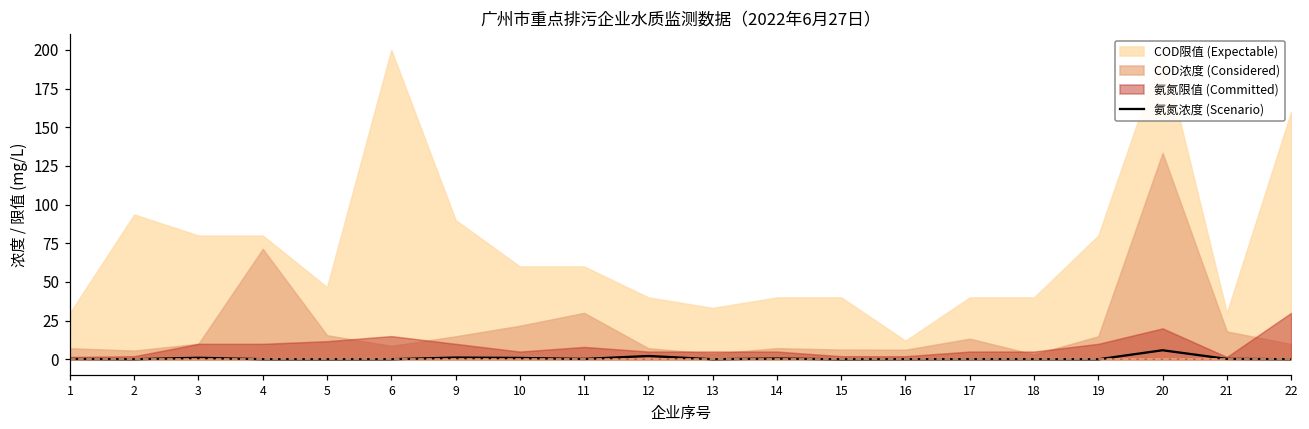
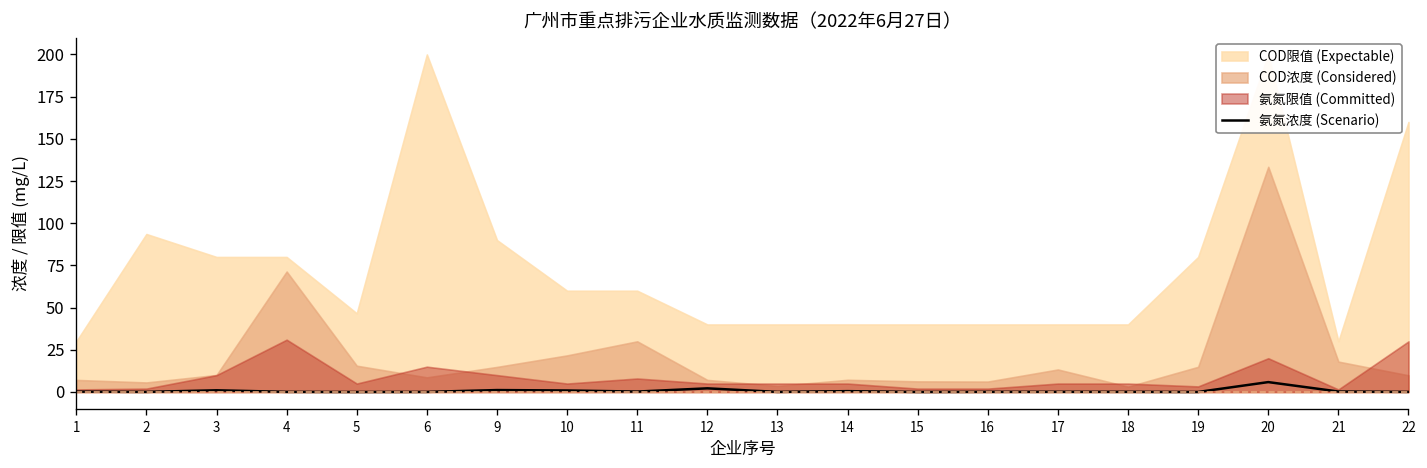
  {
    "COD限值 (Expectable)": {
      "1": 30,
      "2": 94,
      "3": 80,
      "4": 80,
      "5": 47,
      "6": 200,
      "9": 90,
      "10": 60,
      "11": 60,
      "12": 40,
-     "13": 33,
+     "13": 40,
      "14": 40,
      "15": 40,
-     "16": 12,
+     "16": 40,
      "17": 40,
      "18": 40,
      "19": 80,
      "21": 30,
      "22": 160
    },
    "氨氮浓度 (Scenario)": {
      "2": 0,
      "3": 1,
      "4": 0,
      "5": 0,
      "6": 0,
      "9": 1,
      "10": 1,
      "11": 0,
      "12": 2,
      "13": 0,
      "14": 0,
      "15": 0,
      "16": 0,
      "17": 0,
      "18": 0,
      "19": 0,
      "20": 6,
      "22": 0
    },
    "COD浓度 (Considered)": {
      "1": 7,
      "2": 6,
      "4": 71,
      "5": 16,
      "6": 9,
      "9": 15,
      "10": 22,
      "11": 30,
      "12": 7,
      "14": 7,
      "15": 6,
      "16": 6,
      "17": 13,
      "18": 3,
      "19": 15,
      "20": 133,
      "21": 18,
      "22": 10
    },
    "氨氮限值 (Committed)": {
      "2": 2,
-     "4": 10,
-     "5": 12,
+     "4": 31,
+     "5": 5,
      "6": 15,
      "9": 10,
      "10": 5,
      "11": 8,
      "12": 5,
      "14": 5,
      "15": 2,
      "16": 2,
      "17": 5,
      "18": 5,
-     "19": 10,
+     "19": 3,
      "20": 20,
      "22": 30
    }
  }
